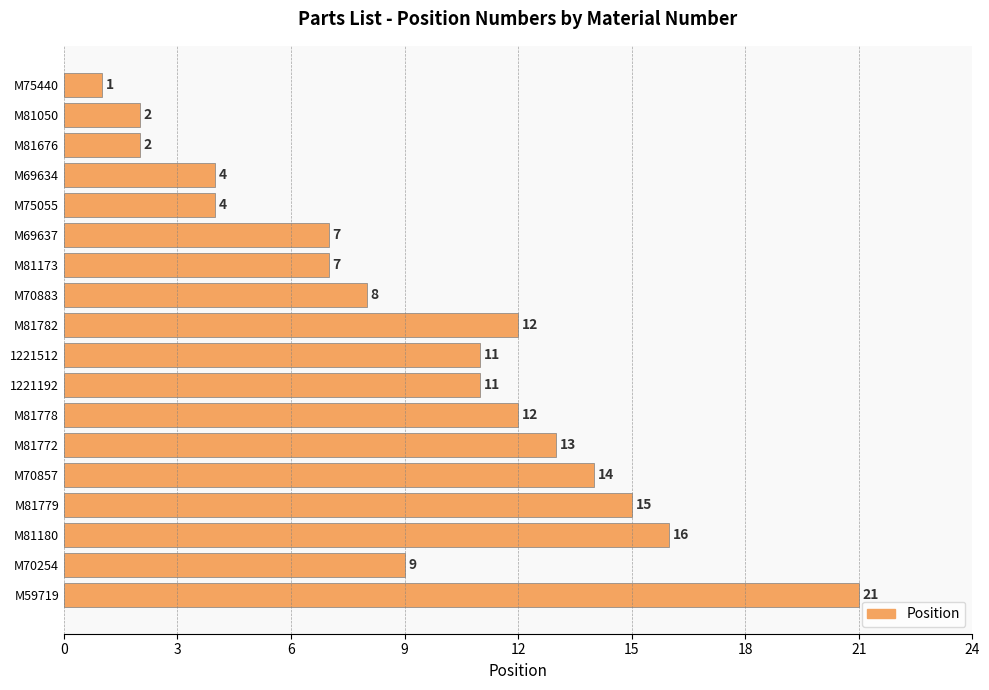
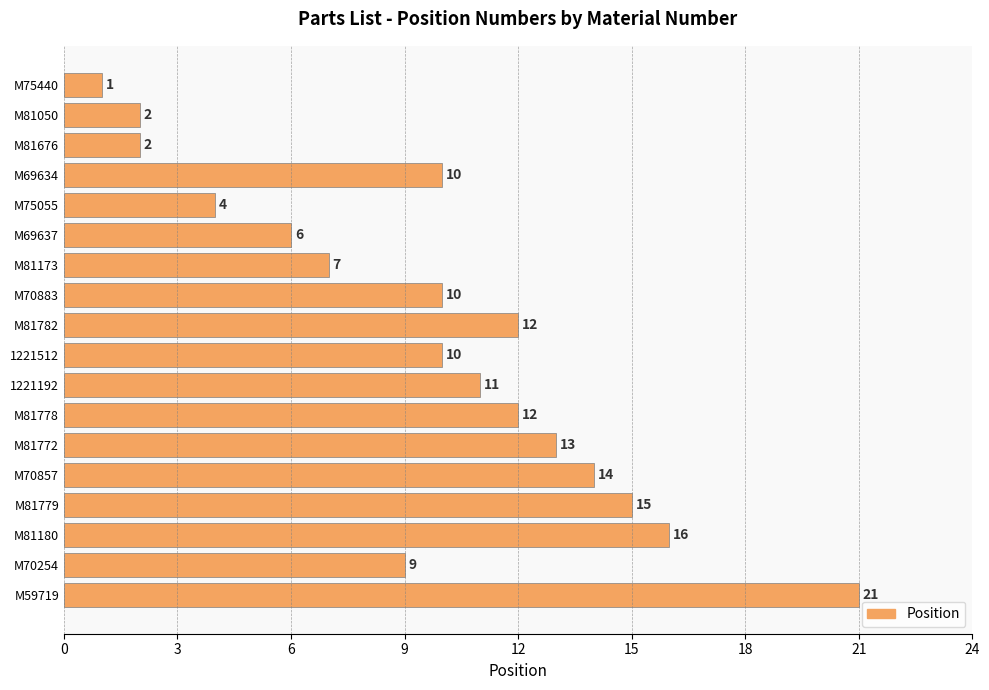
  {
    "M75440": 1,
    "M81050": 2,
    "M81676": 2,
-   "M69634": 4,
+   "M69634": 10,
    "M75055": 4,
-   "M69637": 7,
+   "M69637": 6,
    "M81173": 7,
-   "M70883": 8,
+   "M70883": 10,
    "M81782": 12,
-   "1221512": 11,
+   "1221512": 10,
    "1221192": 11,
    "M81778": 12,
    "M81772": 13,
    "M70857": 14,
    "M81779": 15,
    "M81180": 16,
    "M70254": 9
  }
